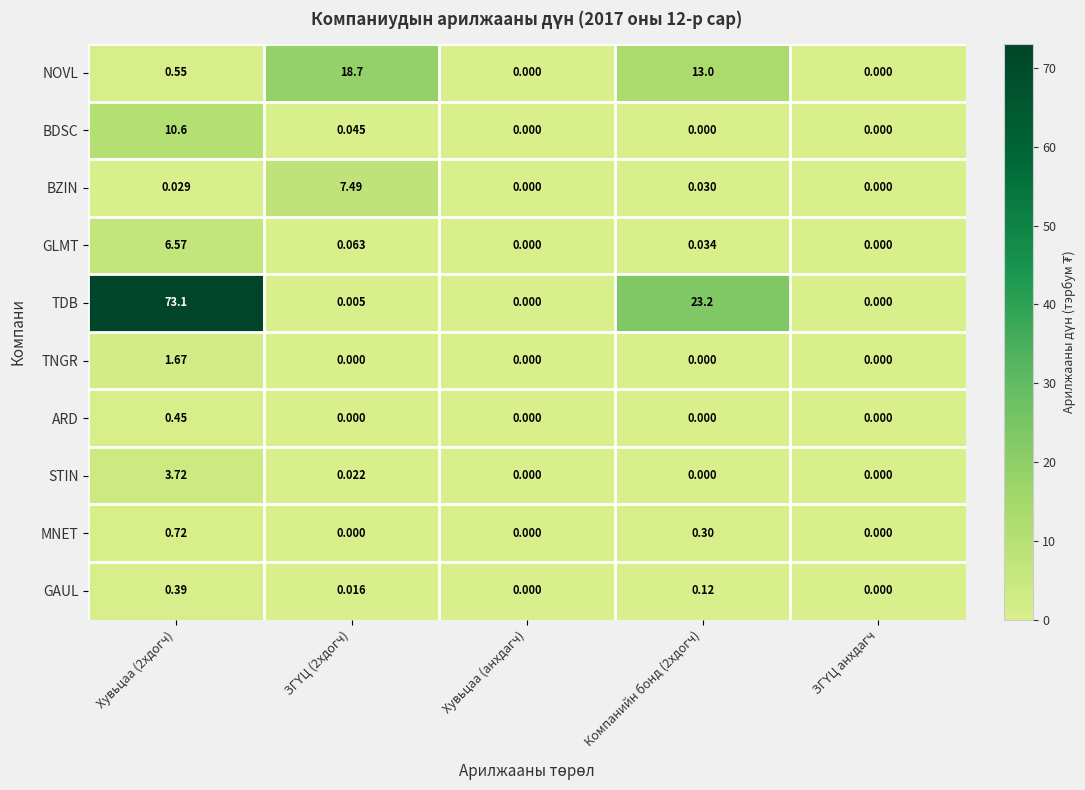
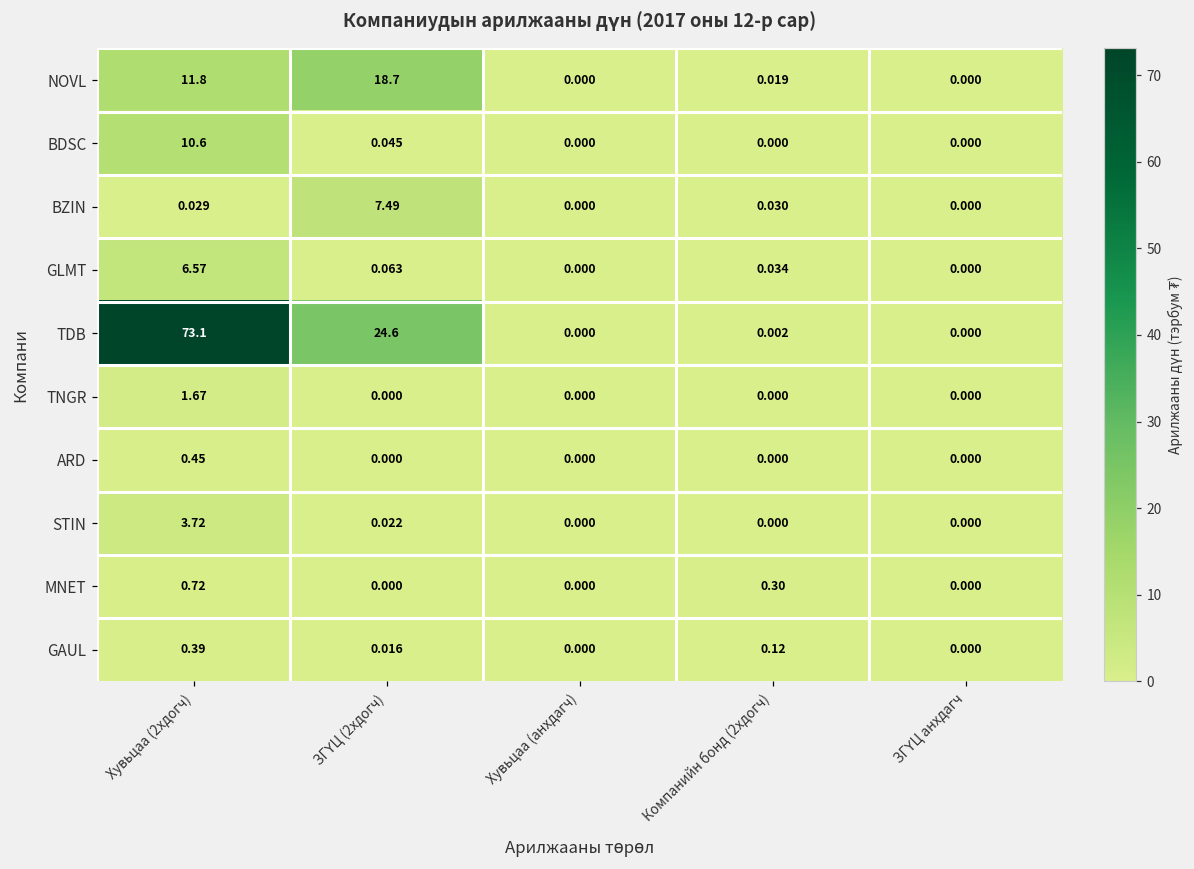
  {
    "NOVL": {
-     "Хувьцаа (2хдогч)": 0.55,
+     "Хувьцаа (2хдогч)": 11.8,
      "ЗГҮЦ (2хдогч)": 18.7,
      "Хувьцаа (анхдагч)": 0.000,
-     "Компанийн бонд (2хдогч)": 13.0,
+     "Компанийн бонд (2хдогч)": 0.019,
      "ЗГҮЦ анхдагч": 0.000
    },
    "BDSC": {
      "Хувьцаа (2хдогч)": 10.6,
      "ЗГҮЦ (2хдогч)": 0.045,
      "Хувьцаа (анхдагч)": 0.000,
      "Компанийн бонд (2хдогч)": 0.000,
      "ЗГҮЦ анхдагч": 0.000
    },
    "BZIN": {
      "Хувьцаа (2хдогч)": 0.029,
      "ЗГҮЦ (2хдогч)": 7.49,
      "Хувьцаа (анхдагч)": 0.000,
      "Компанийн бонд (2хдогч)": 0.030,
      "ЗГҮЦ анхдагч": 0.000
    },
    "GLMT": {
      "Хувьцаа (2хдогч)": 6.57,
      "ЗГҮЦ (2хдогч)": 0.063,
      "Хувьцаа (анхдагч)": 0.000,
      "Компанийн бонд (2хдогч)": 0.034,
      "ЗГҮЦ анхдагч": 0.000
    },
    "TDB": {
      "Хувьцаа (2хдогч)": 73.1,
-     "ЗГҮЦ (2хдогч)": 0.005,
+     "ЗГҮЦ (2хдогч)": 24.6,
      "Хувьцаа (анхдагч)": 0.000,
-     "Компанийн бонд (2хдогч)": 23.2,
+     "Компанийн бонд (2хдогч)": 0.002,
      "ЗГҮЦ анхдагч": 0.000
    },
    "TNGR": {
      "Хувьцаа (2хдогч)": 1.67,
      "ЗГҮЦ (2хдогч)": 0.000,
      "Хувьцаа (анхдагч)": 0.000,
      "Компанийн бонд (2хдогч)": 0.000,
      "ЗГҮЦ анхдагч": 0.000
    },
    "ARD": {
      "Хувьцаа (2хдогч)": 0.45,
      "ЗГҮЦ (2хдогч)": 0.000,
      "Хувьцаа (анхдагч)": 0.000,
      "Компанийн бонд (2хдогч)": 0.000,
      "ЗГҮЦ анхдагч": 0.000
    },
    "STIN": {
      "Хувьцаа (2хдогч)": 3.72,
      "ЗГҮЦ (2хдогч)": 0.022,
      "Хувьцаа (анхдагч)": 0.000,
      "Компанийн бонд (2хдогч)": 0.000,
      "ЗГҮЦ анхдагч": 0.000
    },
    "MNET": {
      "Хувьцаа (2хдогч)": 0.72,
      "ЗГҮЦ (2хдогч)": 0.000,
      "Хувьцаа (анхдагч)": 0.000,
      "Компанийн бонд (2хдогч)": 0.30,
      "ЗГҮЦ анхдагч": 0.000
    },
    "GAUL": {
      "Хувьцаа (2хдогч)": 0.39,
      "ЗГҮЦ (2хдогч)": 0.016,
      "Хувьцаа (анхдагч)": 0.000,
      "Компанийн бонд (2хдогч)": 0.12,
      "ЗГҮЦ анхдагч": 0.000
    }
  }
